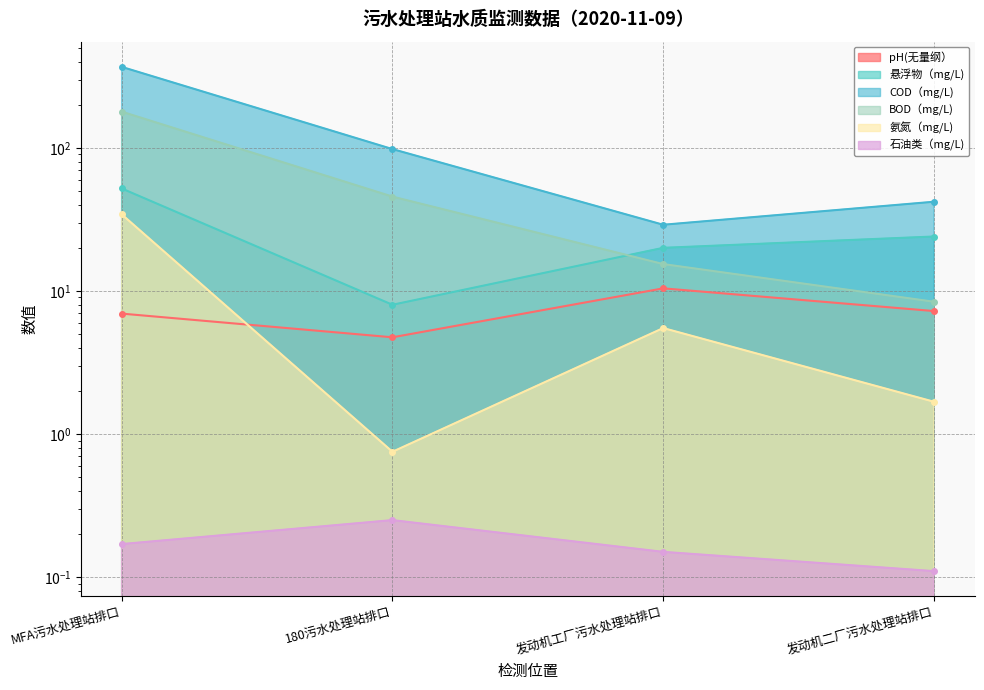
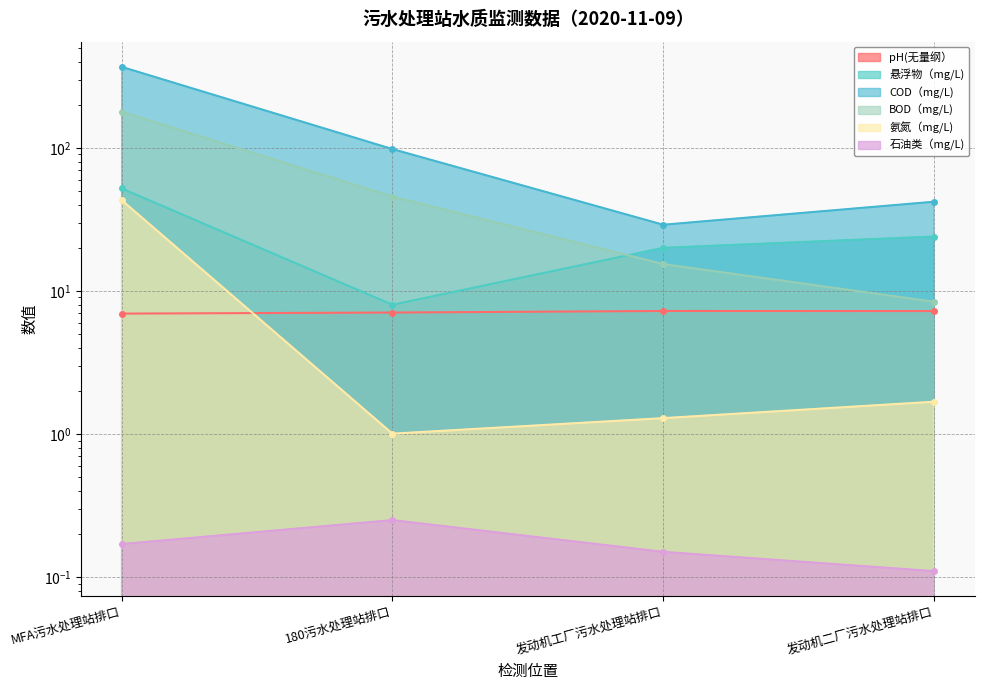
  {
    "pH(无量纲）": {
      "MFA污水处理站排口": 7,
-     "180污水处理站排口": 4.7,
-     "发动机工厂污水处理站排口": 10,
+     "180污水处理站排口": 7,
+     "发动机工厂污水处理站排口": 7,
      "发动机二厂污水处理站排口": 7
    },
    "BOD（mg/L)": {
      "MFA污水处理站排口": 180,
      "180污水处理站排口": 46,
      "发动机工厂污水处理站排口": 15,
      "发动机二厂污水处理站排口": 8
    },
    "氨氮（mg/L)": {
-     "MFA污水处理站排口": 34,
-     "180污水处理站排口": 0.8,
-     "发动机工厂污水处理站排口": 5.5,
+     "MFA污水处理站排口": 43,
+     "180污水处理站排口": 1.0,
+     "发动机工厂污水处理站排口": 1.3,
      "发动机二厂污水处理站排口": 1.7
    },
    "石油类（mg/L)": {
      "MFA污水处理站排口": 0.17,
      "180污水处理站排口": 0.25,
      "发动机工厂污水处理站排口": 0.15,
      "发动机二厂污水处理站排口": 0.11
    }
  }
